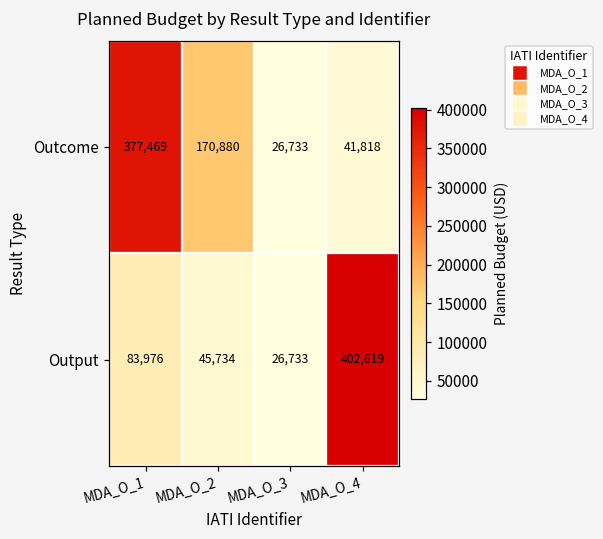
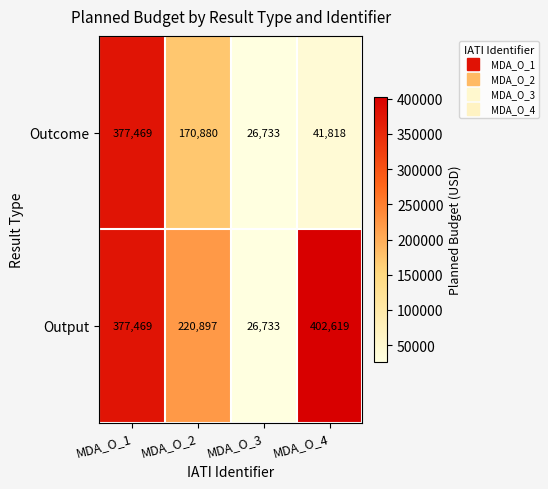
  {
    "Outcome": {
      "MDA_O_1": "377,469",
      "MDA_O_2": "170,880",
      "MDA_O_3": "26,733",
      "MDA_O_4": "41,818"
    },
    "Output": {
-     "MDA_O_1": "83,976",
-     "MDA_O_2": "45,734",
+     "MDA_O_1": "377,469",
+     "MDA_O_2": "220,897",
      "MDA_O_3": "26,733",
      "MDA_O_4": "402,619"
    }
  }
